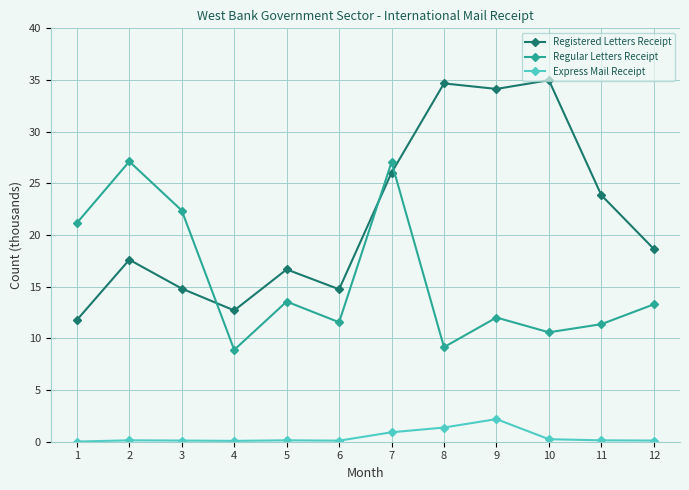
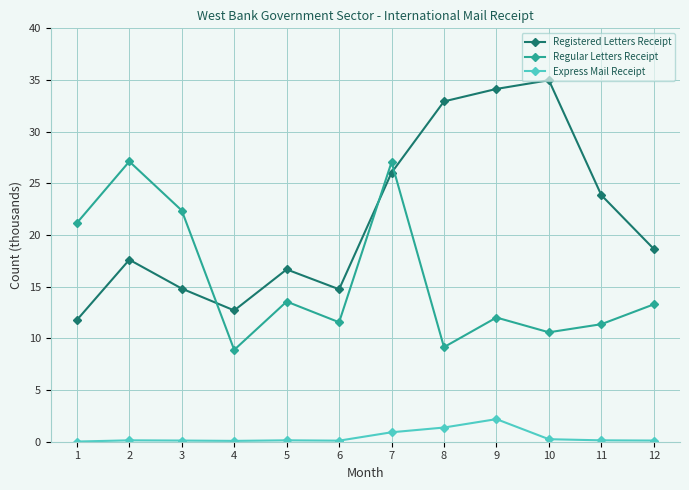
  {
    "Registered Letters Receipt": {
      "1": 11.8,
      "2": 17.6,
      "3": 14.8,
      "4": 12.7,
      "5": 16.7,
      "6": 14.8,
      "7": 26.0,
-     "8": 34.7,
+     "8": 32.9,
      "9": 34.1,
      "11": 23.9,
      "12": 18.7
    },
    "Regular Letters Receipt": {
      "1": 21.2,
      "2": 27.1,
      "3": 22.4,
      "4": 8.9,
      "5": 13.6,
      "6": 11.6,
      "7": 27.1,
      "8": 9.2,
      "9": 12.0,
      "10": 10.6,
      "11": 11.4,
      "12": 13.3
    },
    "Express Mail Receipt": {
      "1": 0.0,
      "2": 0.1,
      "3": 0.1,
      "4": 0.1,
      "5": 0.1,
      "6": 0.1,
      "7": 0.9,
      "8": 1.4,
      "9": 2.2,
      "10": 0.2,
      "11": 0.1,
      "12": 0.1
    }
  }
